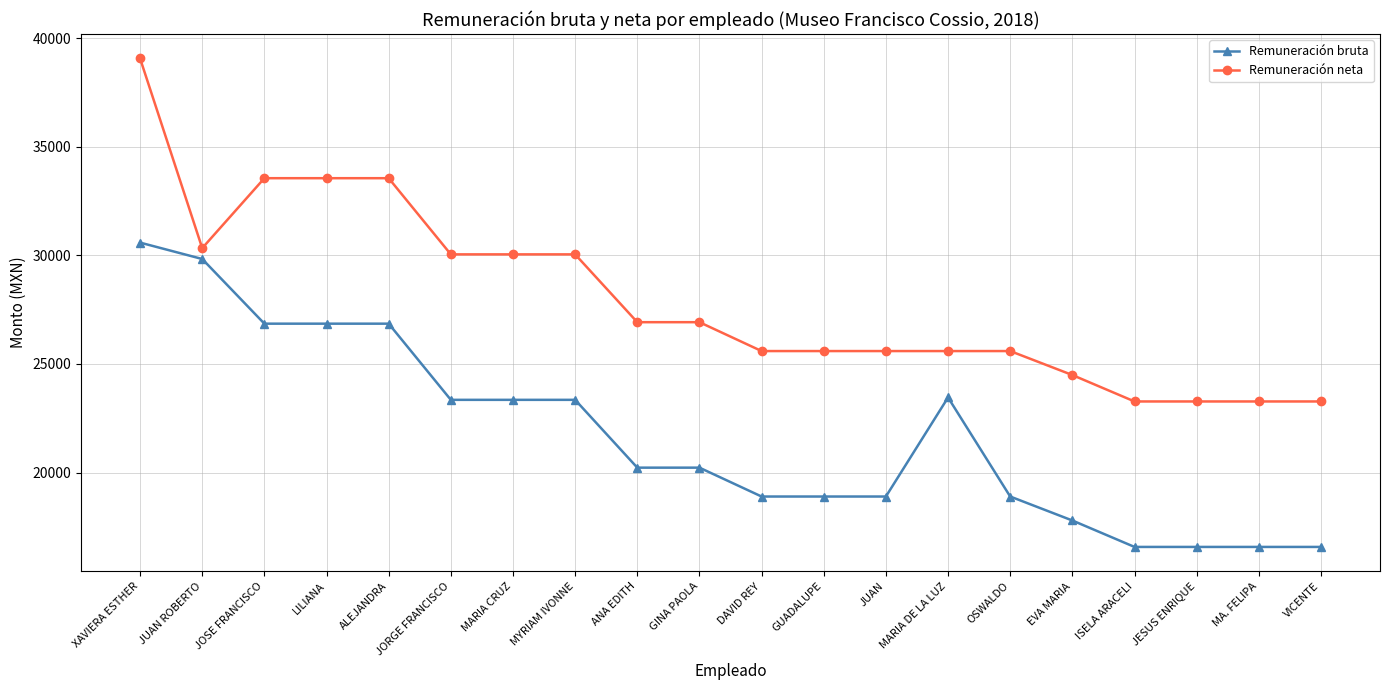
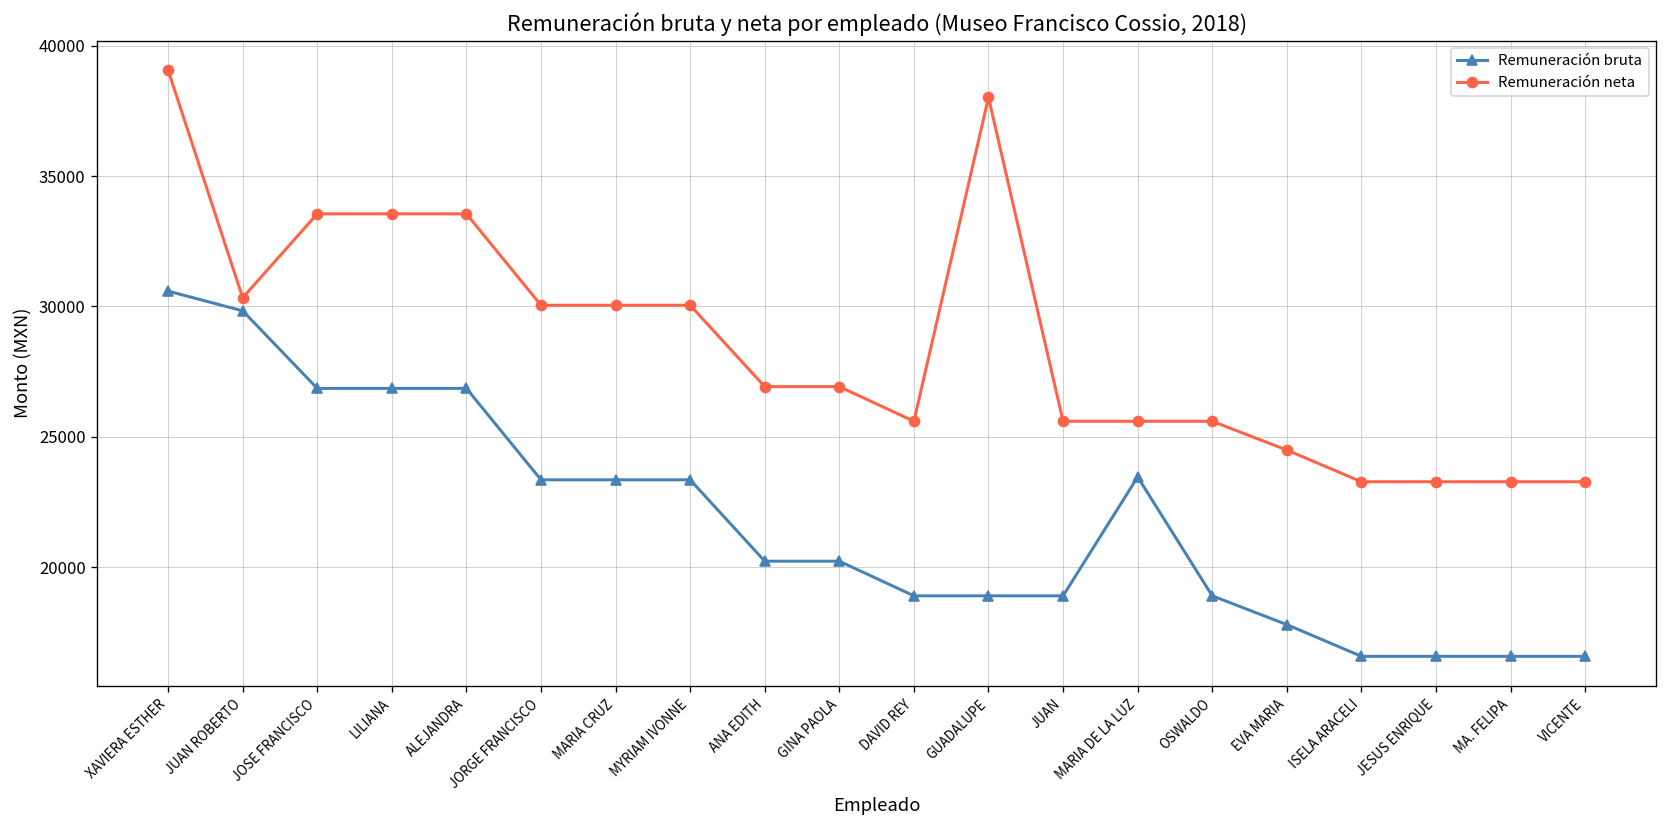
  {
    "Remuneración bruta": {
      "XAVIERA ESTHER": 30600,
      "JUAN ROBERTO": 29800,
      "JOSE FRANCISCO": 26900,
      "LILIANA": 26900,
      "ALEJANDRA": 26900,
      "JORGE FRANCISCO": 23300,
      "MARIA CRUZ": 23300,
      "MYRIAM IVONNE": 23300,
      "ANA EDITH": 20200,
      "GINA PAOLA": 20200,
      "DAVID REY": 18900,
      "GUADALUPE": 18900,
      "JUAN": 18900,
      "MARIA DE LA LUZ": 23500,
      "OSWALDO": 18900,
      "EVA MARIA": 17800,
      "ISELA ARACELI": 16600,
      "JESUS ENRIQUE": 16600,
      "MA. FELIPA": 16600,
      "VICENTE": 16600
    },
    "Remuneración neta": {
      "XAVIERA ESTHER": 39100,
      "JUAN ROBERTO": 30300,
      "JOSE FRANCISCO": 33600,
      "LILIANA": 33600,
      "ALEJANDRA": 33600,
      "JORGE FRANCISCO": 30000,
      "MARIA CRUZ": 30000,
      "MYRIAM IVONNE": 30000,
      "ANA EDITH": 26900,
      "GINA PAOLA": 26900,
      "DAVID REY": 25600,
-     "GUADALUPE": 25600,
+     "GUADALUPE": 38000,
      "JUAN": 25600,
      "MARIA DE LA LUZ": 25600,
      "OSWALDO": 25600,
      "EVA MARIA": 24500,
      "ISELA ARACELI": 23300,
      "JESUS ENRIQUE": 23300,
      "MA. FELIPA": 23300,
      "VICENTE": 23300
    }
  }
